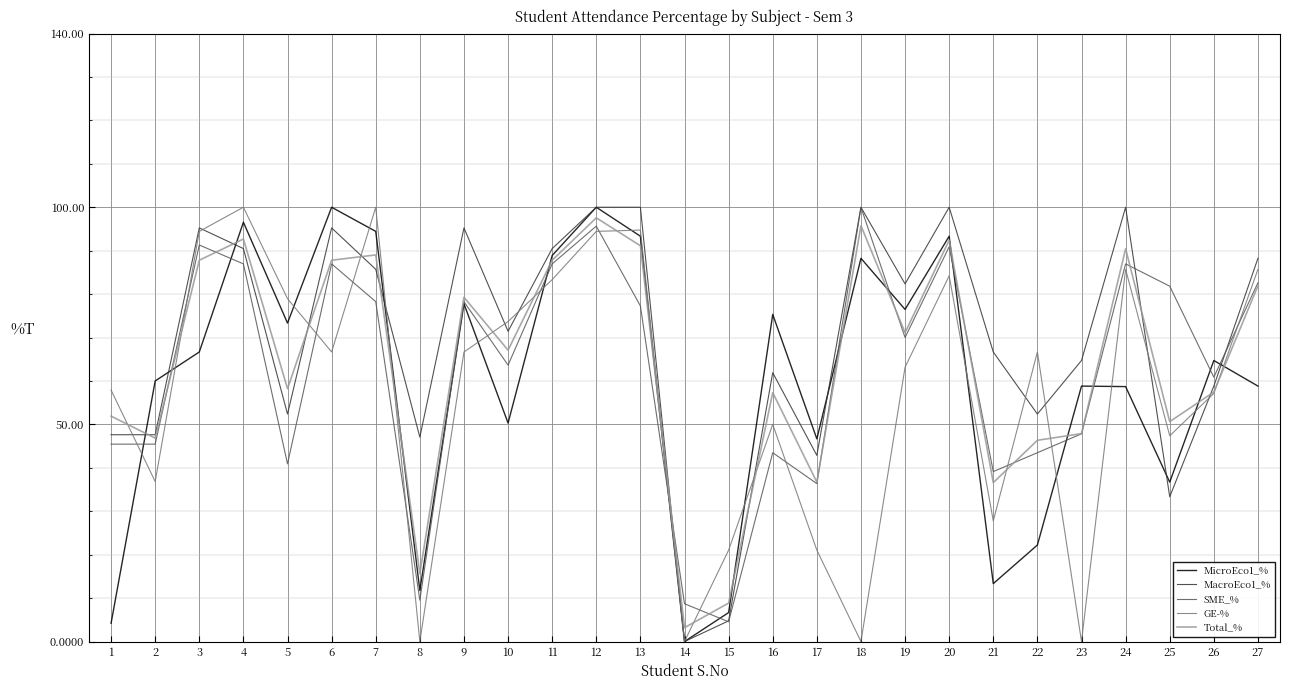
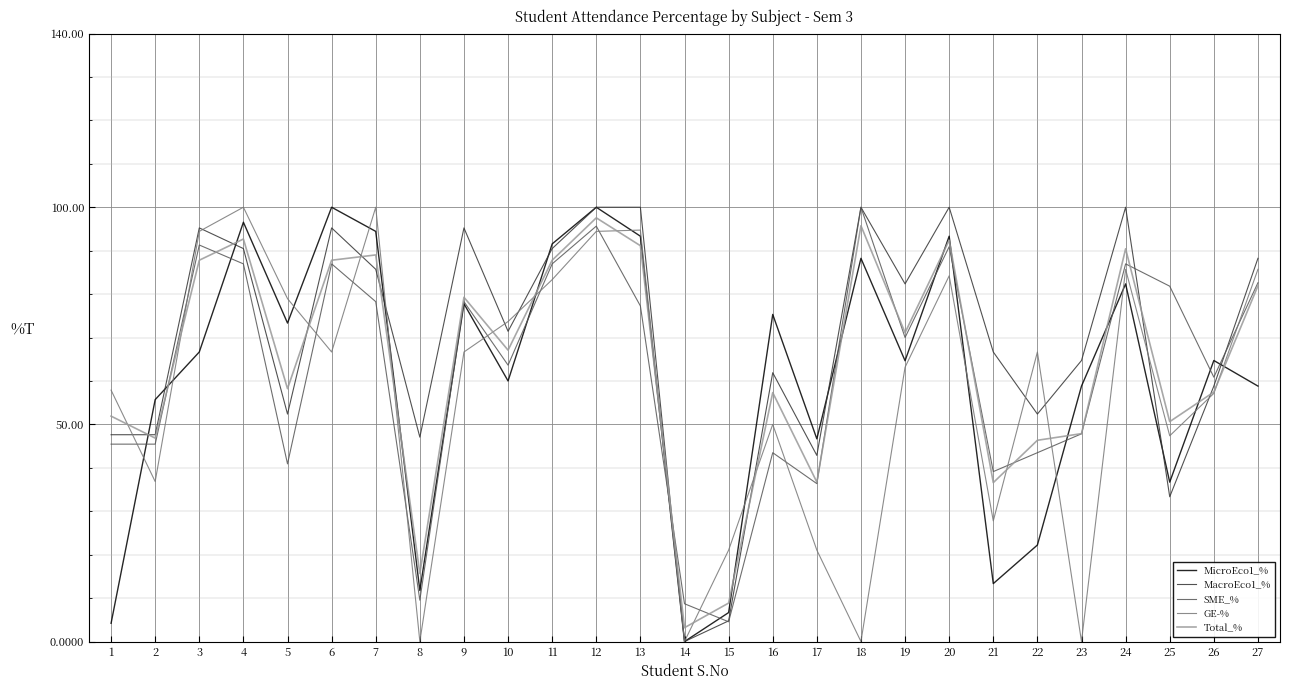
  {
    "MicroEco1_%": {
      "1": 4,
-     "2": 60,
+     "2": 56,
      "3": 67,
      "4": 97,
      "5": 73,
      "6": 100,
      "7": 94,
      "8": 12,
-     "10": 50,
-     "11": 89,
+     "10": 60,
+     "11": 92,
      "13": 93,
      "15": 7,
      "16": 75,
      "17": 47,
      "18": 88,
-     "19": 76,
+     "19": 65,
      "20": 93,
      "21": 13,
      "22": 22,
      "23": 59,
-     "24": 59,
+     "24": 82,
      "25": 37,
      "26": 65,
      "27": 59
    }
  }
